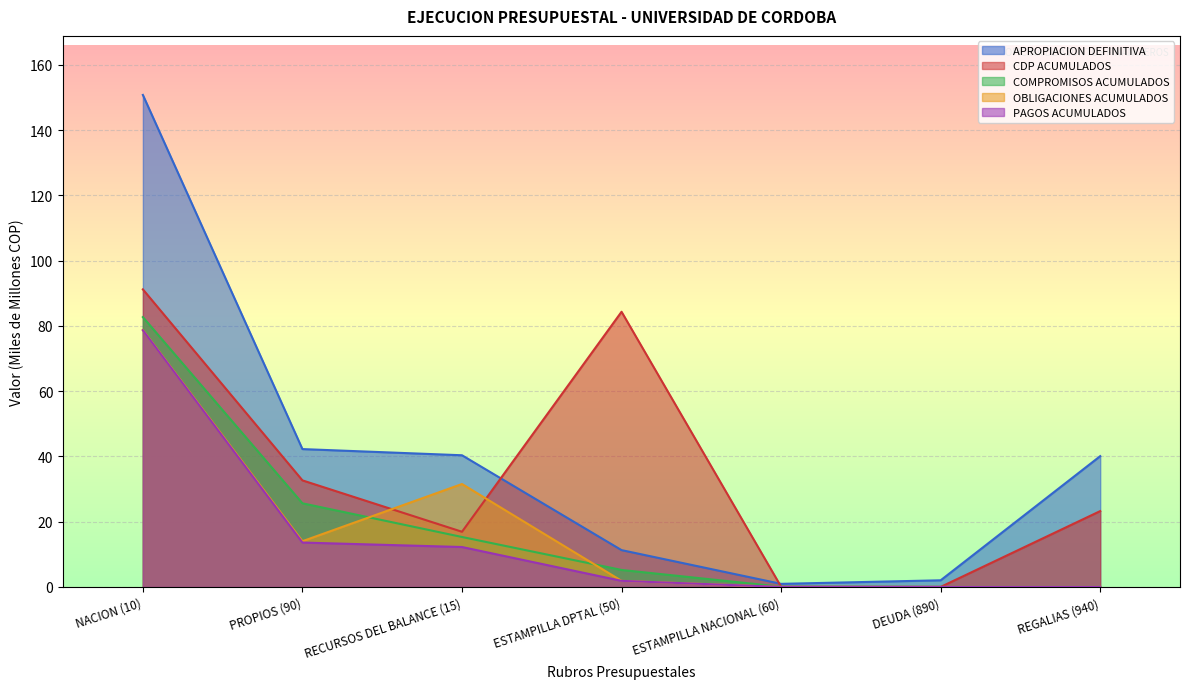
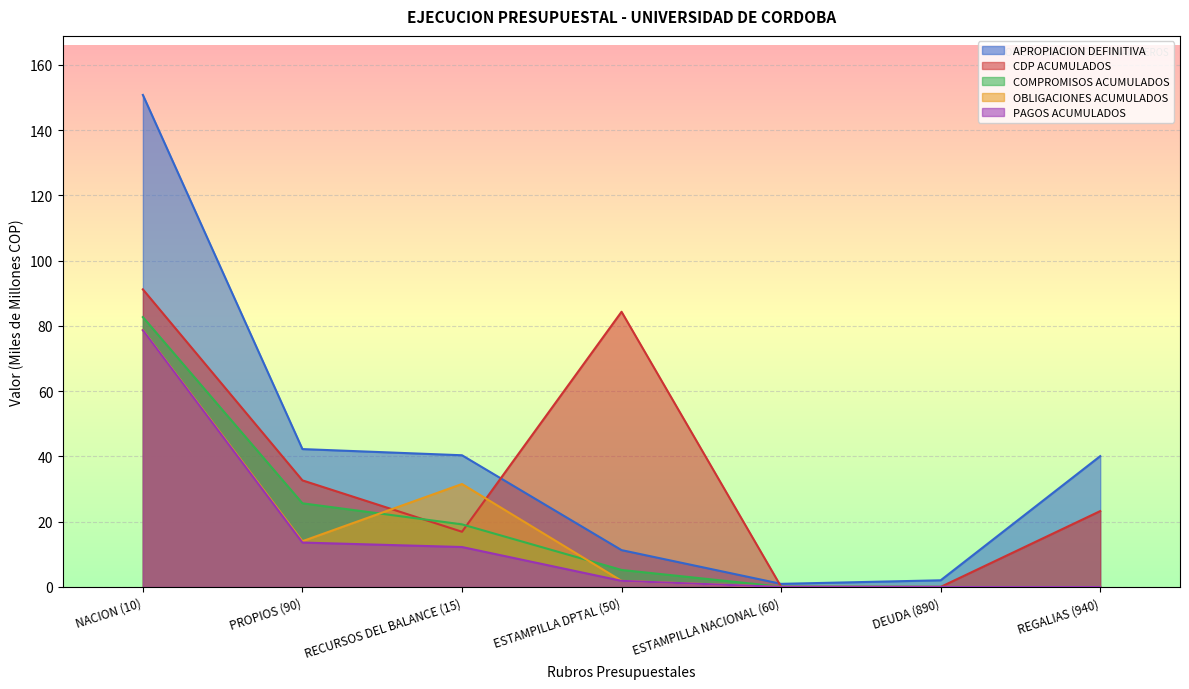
  {
    "APROPIACION DEFINITIVA": {
      "NACION (10)": 151,
      "PROPIOS (90)": 42,
      "RECURSOS DEL BALANCE (15)": 40,
      "ESTAMPILLA DPTAL (50)": 11,
      "ESTAMPILLA NACIONAL (60)": 1,
      "DEUDA (890)": 2,
      "REGALIAS (940)": 40
    },
    "CDP ACUMULADOS": {
      "NACION (10)": 91,
      "PROPIOS (90)": 33,
      "RECURSOS DEL BALANCE (15)": 17,
      "ESTAMPILLA DPTAL (50)": 84,
      "REGALIAS (940)": 23
    },
    "COMPROMISOS ACUMULADOS": {
      "NACION (10)": 83,
      "PROPIOS (90)": 26,
-     "RECURSOS DEL BALANCE (15)": 15,
+     "RECURSOS DEL BALANCE (15)": 19,
      "ESTAMPILLA DPTAL (50)": 5
    },
    "OBLIGACIONES ACUMULADOS": {
      "RECURSOS DEL BALANCE (15)": 32
    },
    "PAGOS ACUMULADOS": {
      "RECURSOS DEL BALANCE (15)": 12
    }
  }
